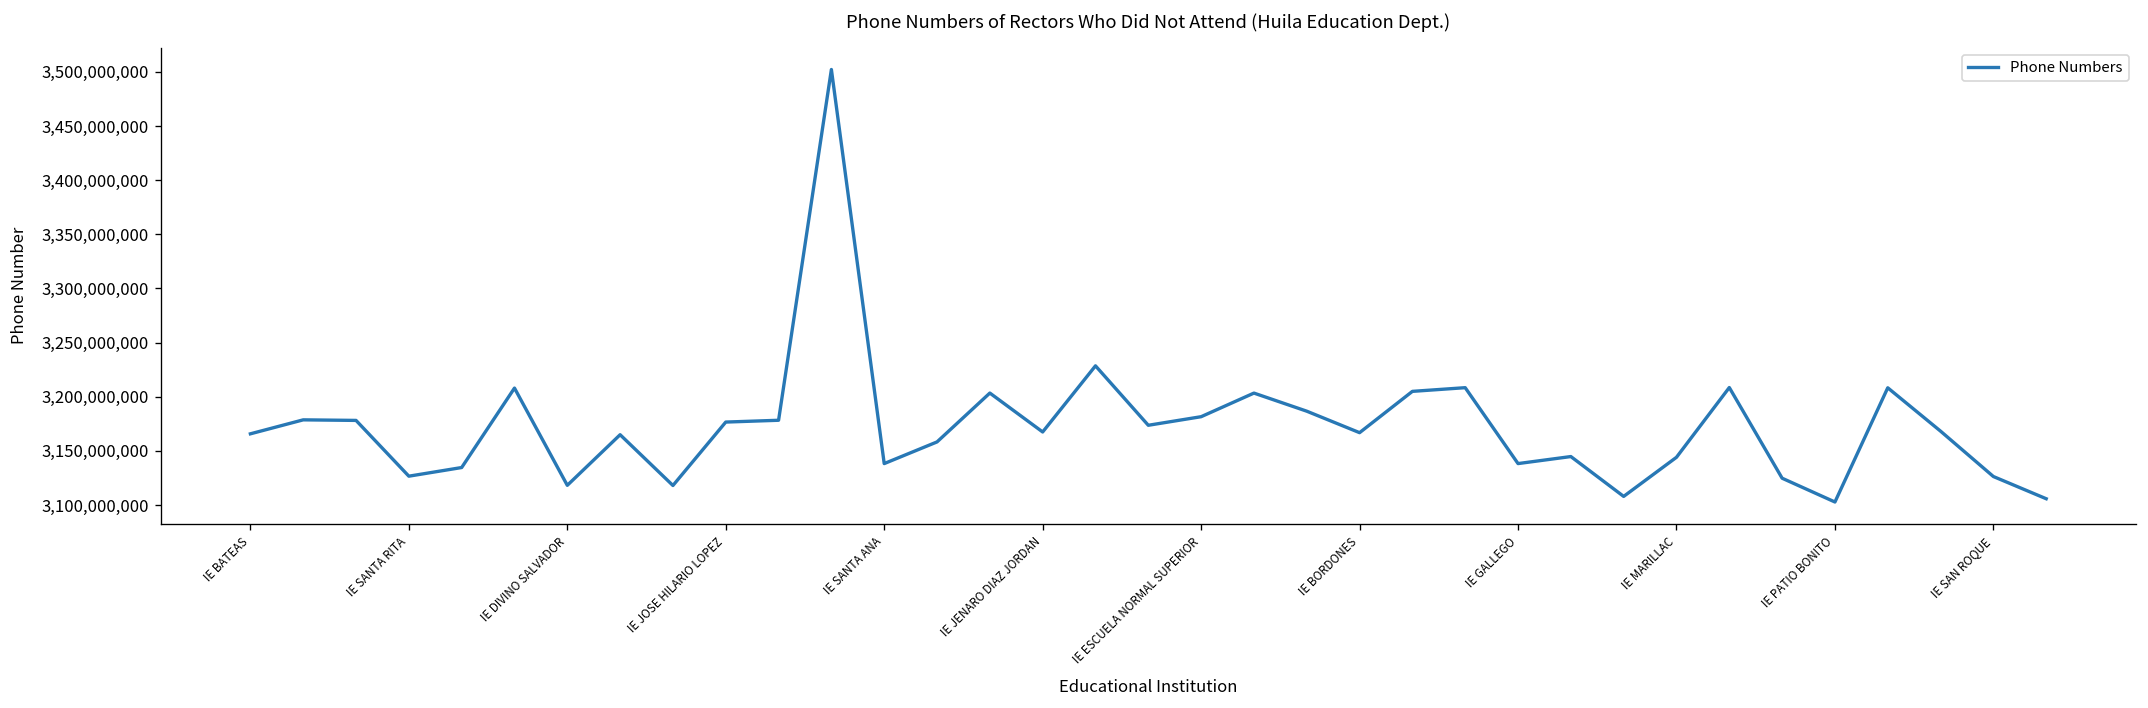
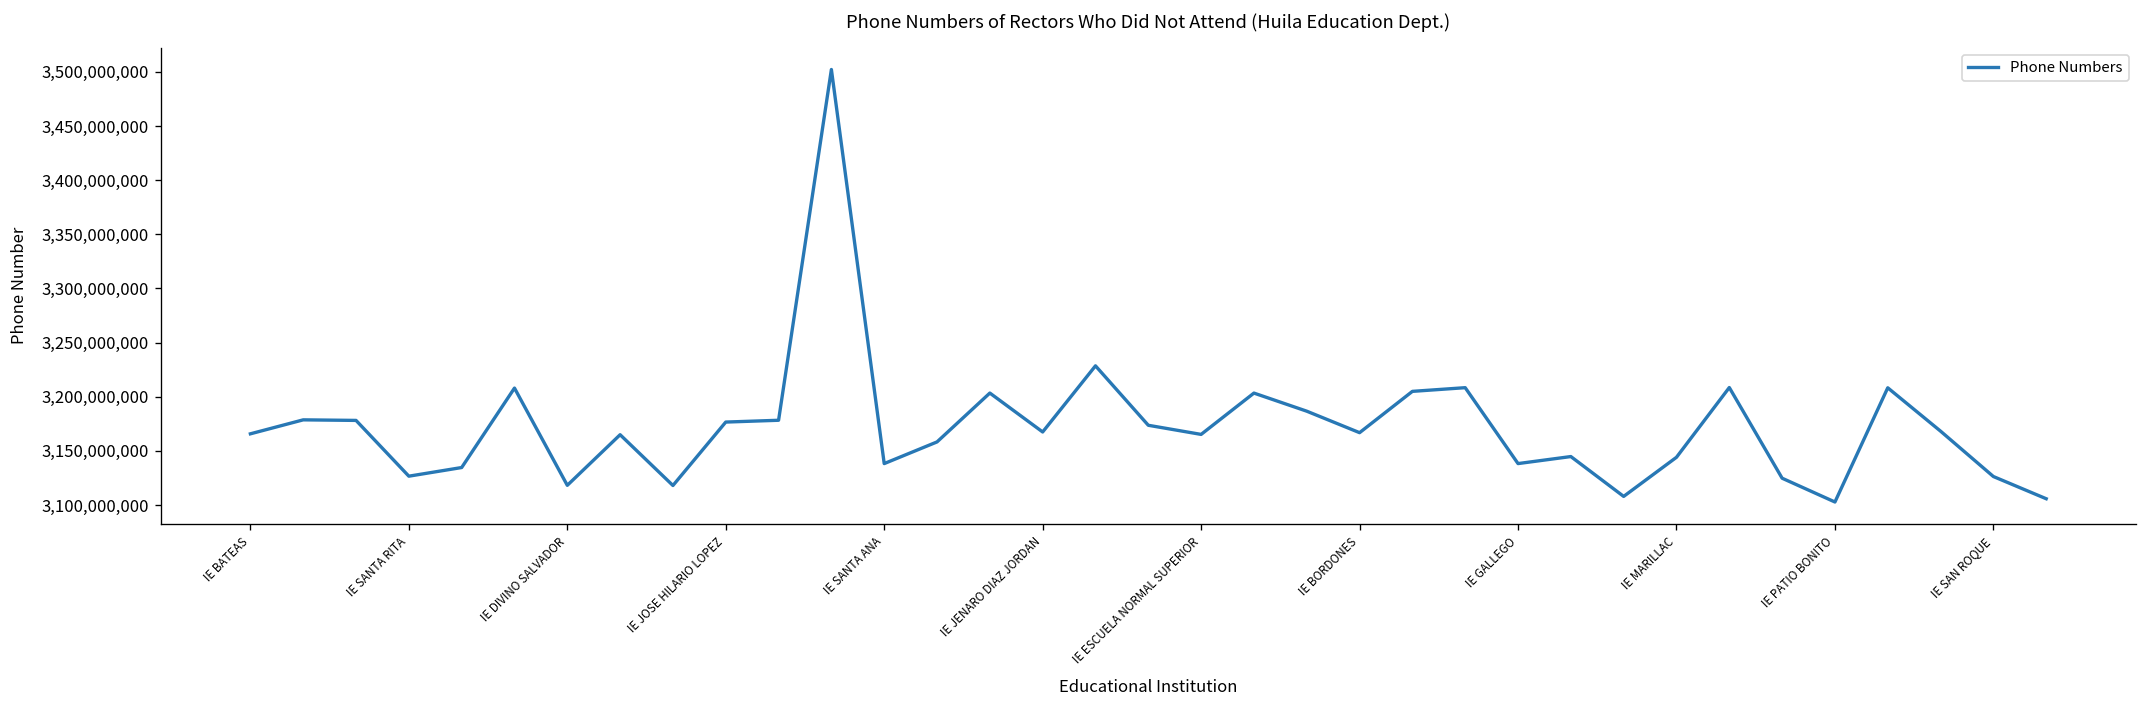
  {
    "IE BATEAS": "3,170,000,000",
    "IE SANTA RITA": "3,130,000,000",
    "IE DIVINO SALVADOR": "3,120,000,000",
    "IE JOSE HILARIO LOPEZ": "3,180,000,000",
    "IE SANTA ANA": "3,140,000,000",
    "IE JENARO DIAZ JORDAN": "3,170,000,000",
-   "IE ESCUELA NORMAL SUPERIOR": "3,180,000,000",
+   "IE ESCUELA NORMAL SUPERIOR": "3,170,000,000",
    "IE BORDONES": "3,170,000,000",
    "IE GALLEGO": "3,140,000,000",
    "IE MARILLAC": "3,140,000,000",
    "IE PATIO BONITO": "3,100,000,000",
    "IE SAN ROQUE": "3,130,000,000"
  }
